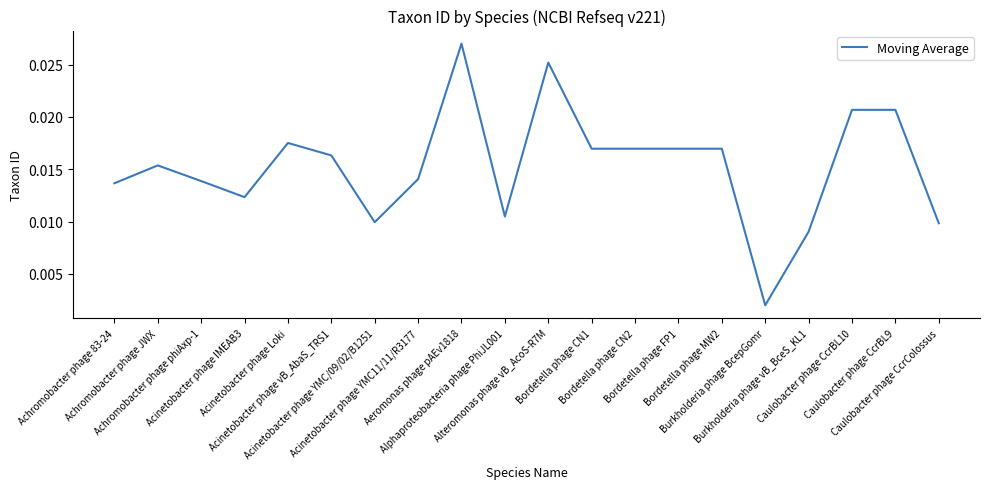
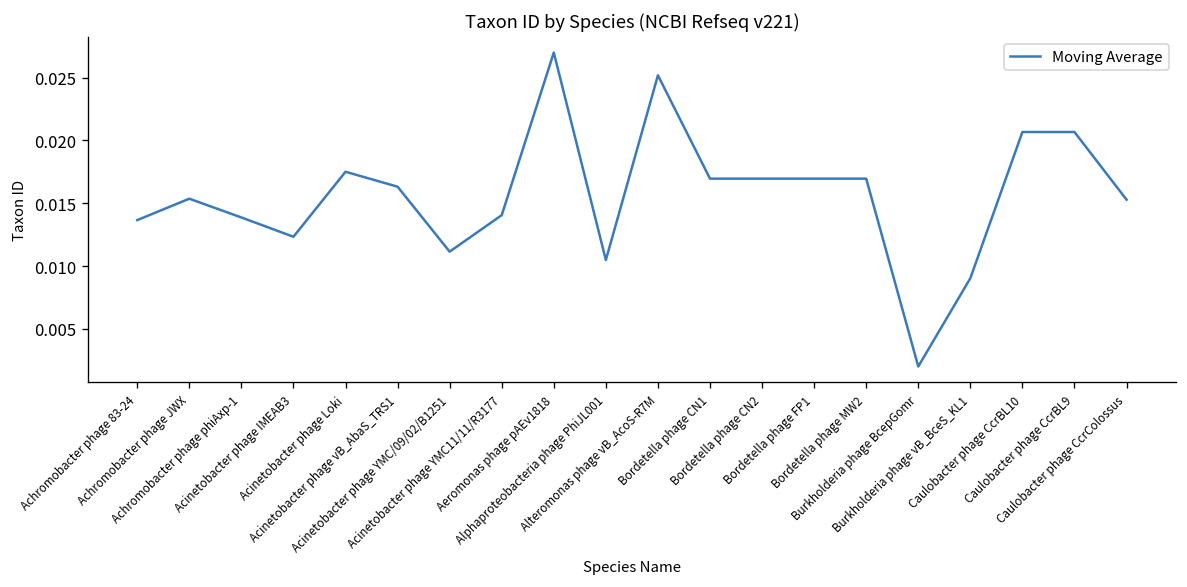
  {
    "Achromobacter phage 83-24": 0.0137,
    "Achromobacter phage JWX": 0.0154,
    "Achromobacter phage phiAxp-1": 0.0139,
    "Acinetobacter phage IMEAB3": 0.0123,
    "Acinetobacter phage Loki": 0.0175,
    "Acinetobacter phage vB_AbaS_TRS1": 0.0163,
-   "Acinetobacter phage YMC/09/02/B1251": 0.0099,
+   "Acinetobacter phage YMC/09/02/B1251": 0.0111,
    "Acinetobacter phage YMC11/11/R3177": 0.0141,
    "Aeromonas phage pAEv1818": 0.0270,
    "Alphaproteobacteria phage PhiJL001": 0.0105,
    "Alteromonas phage vB_AcoS-R7M": 0.0252,
    "Bordetella phage CN1": 0.0170,
    "Bordetella phage CN2": 0.0170,
    "Bordetella phage FP1": 0.0170,
    "Bordetella phage MW2": 0.0170,
    "Burkholderia phage BcepGomr": 0.0020,
    "Burkholderia phage vB_BceS_KL1": 0.0090,
    "Caulobacter phage CcrBL10": 0.0207,
    "Caulobacter phage CcrBL9": 0.0207,
-   "Caulobacter phage CcrColossus": 0.0098
+   "Caulobacter phage CcrColossus": 0.0153
  }
